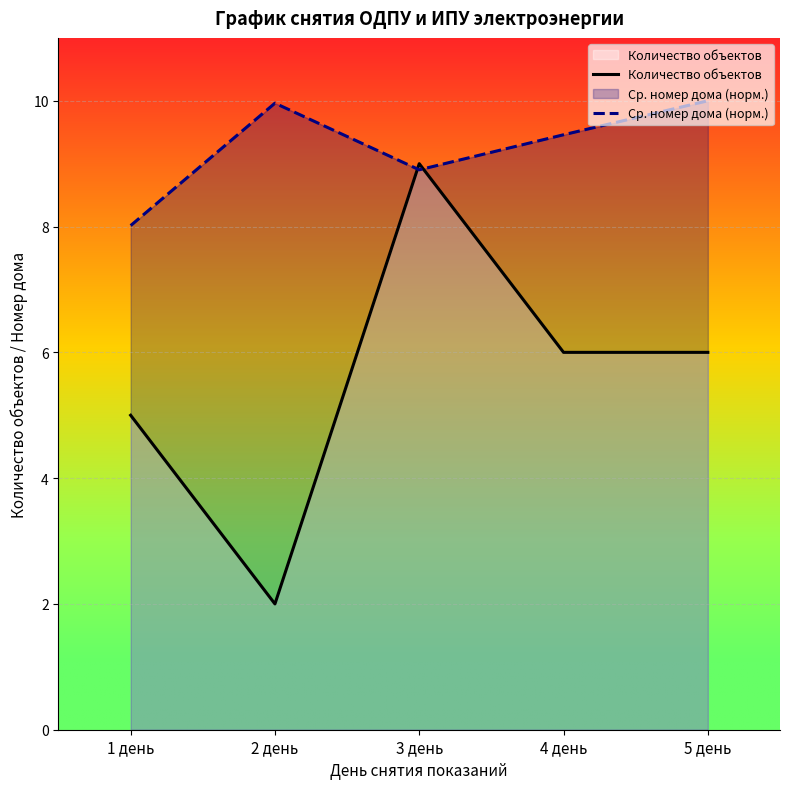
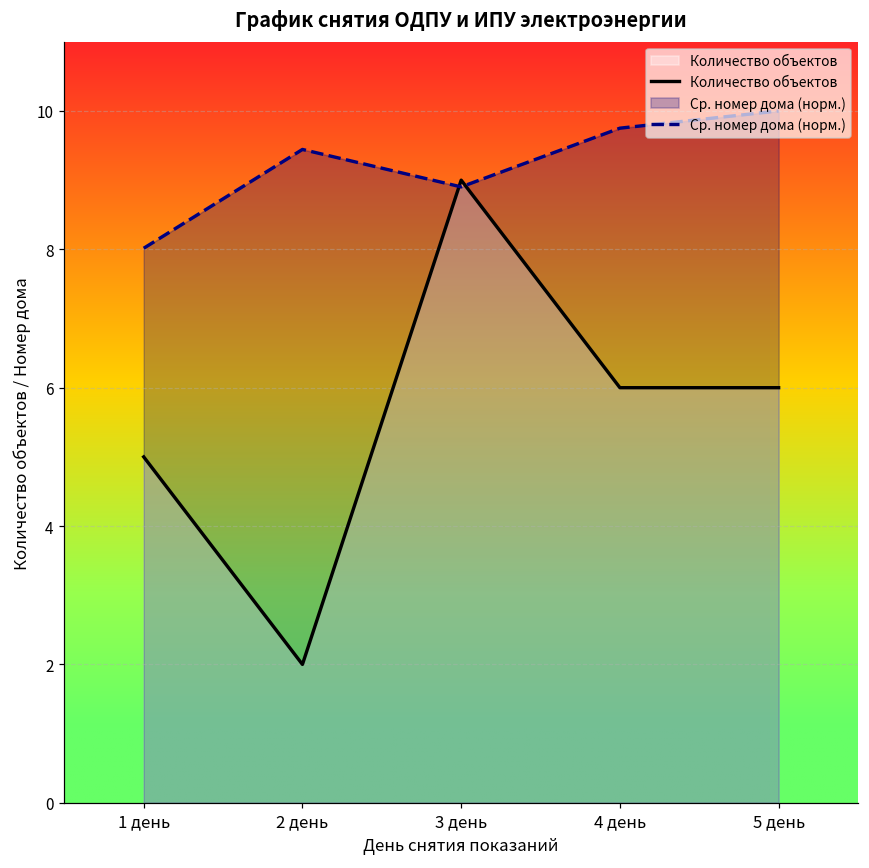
  {
    "Ср. номер дома (норм.)": {
      "1 день": 8.0,
-     "2 день": 10.0,
+     "2 день": 9.4,
      "3 день": 8.9,
-     "4 день": 9.5
+     "4 день": 9.8
    }
  }
